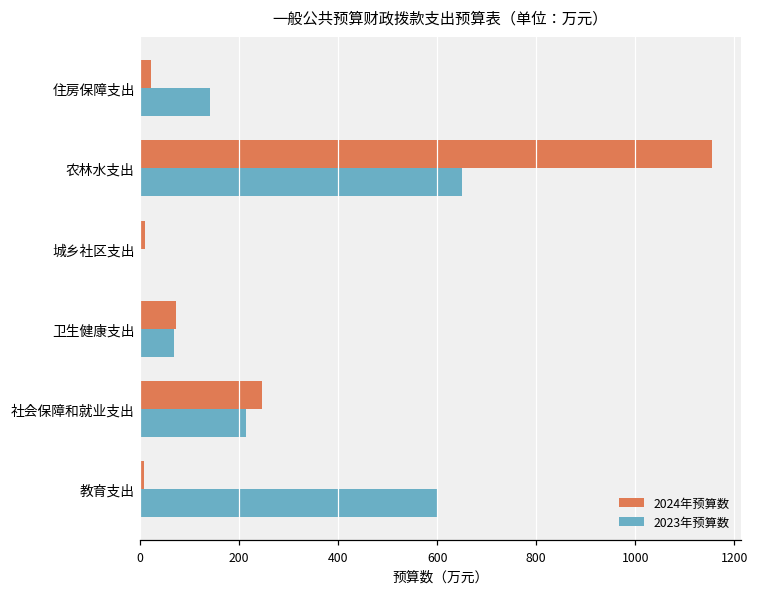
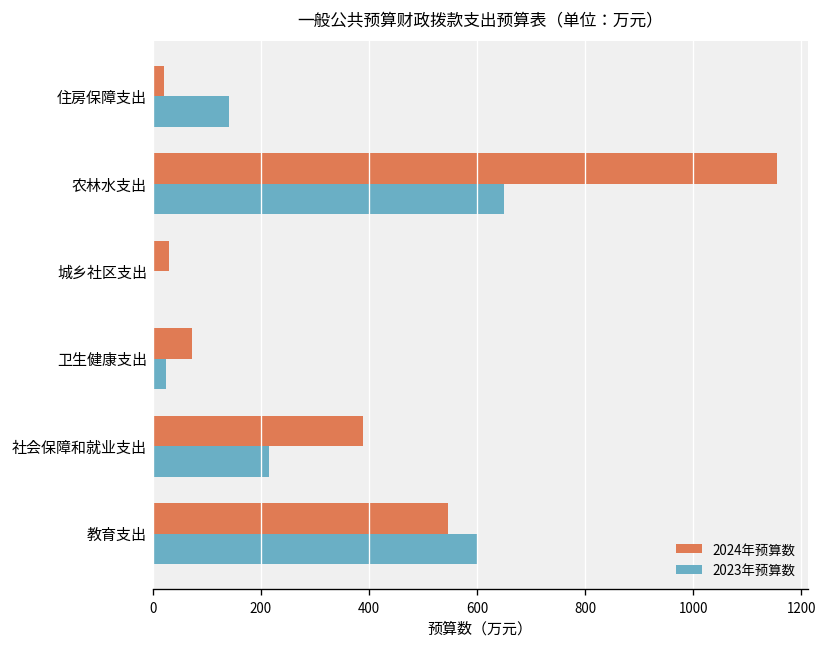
  {
    "2024年预算数": {
      "住房保障支出": 20,
      "农林水支出": 1150,
-     "城乡社区支出": 10,
+     "城乡社区支出": 30,
      "卫生健康支出": 70,
-     "社会保障和就业支出": 250,
-     "教育支出": 10
+     "社会保障和就业支出": 390,
+     "教育支出": 550
    },
    "2023年预算数": {
      "住房保障支出": 140,
      "农林水支出": 650,
      "城乡社区支出": 0,
-     "卫生健康支出": 70,
+     "卫生健康支出": 30,
      "社会保障和就业支出": 210,
      "教育支出": 600
    }
  }
